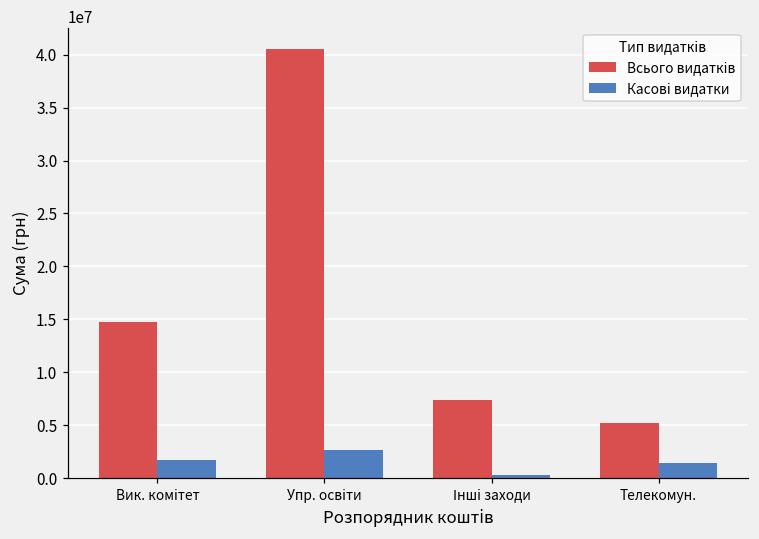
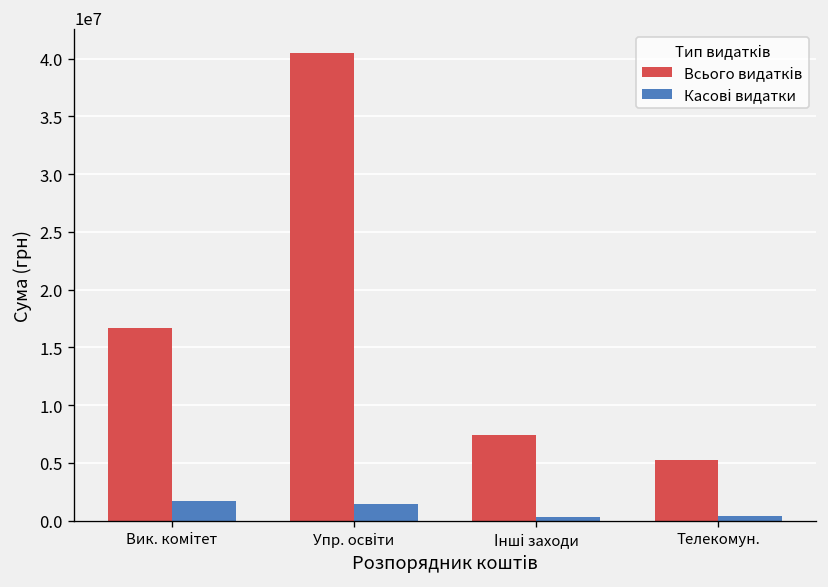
  {
    "Всього видатків": {
-     "Вик. комітет": 15000000,
+     "Вик. комітет": 17000000,
      "Упр. освіти": 41000000,
      "Інші заходи": 7000000,
      "Телекомун.": 5000000
    },
    "Касові видатки": {
      "Вик. комітет": 2000000,
-     "Упр. освіти": 3000000,
+     "Упр. освіти": 1000000,
      "Інші заходи": 0,
-     "Телекомун.": 1000000
+     "Телекомун.": 0
    }
  }
